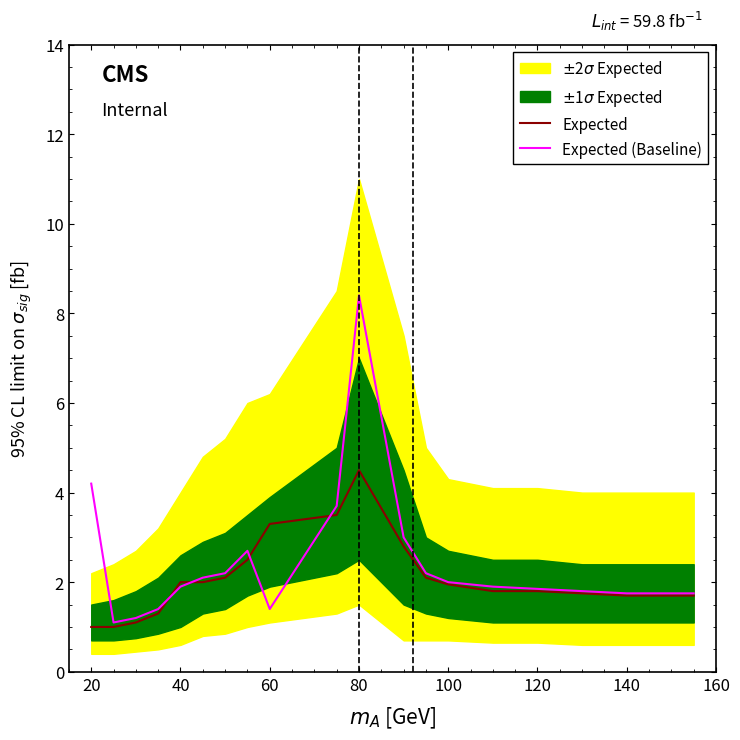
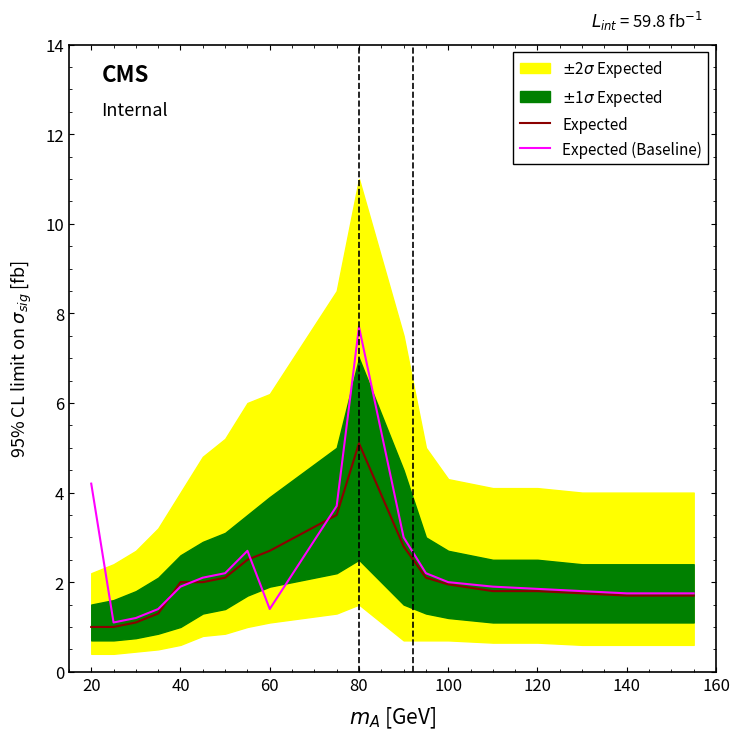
  {
    "Expected": {
      "20": 1.0,
      "40": 2.0,
-     "60": 3.3,
-     "80": 4.5
+     "60": 2.7,
+     "80": 5.1
    },
    "Expected (Baseline)": {
      "20": 4.2,
      "40": 1.9,
      "60": 1.4,
-     "80": 8.4
+     "80": 7.7
    }
  }
